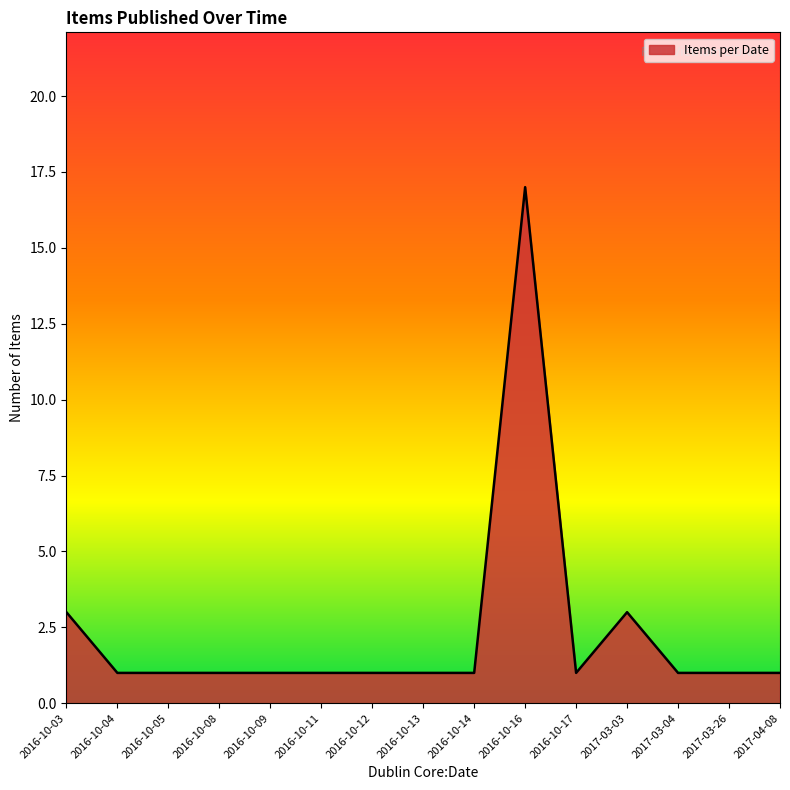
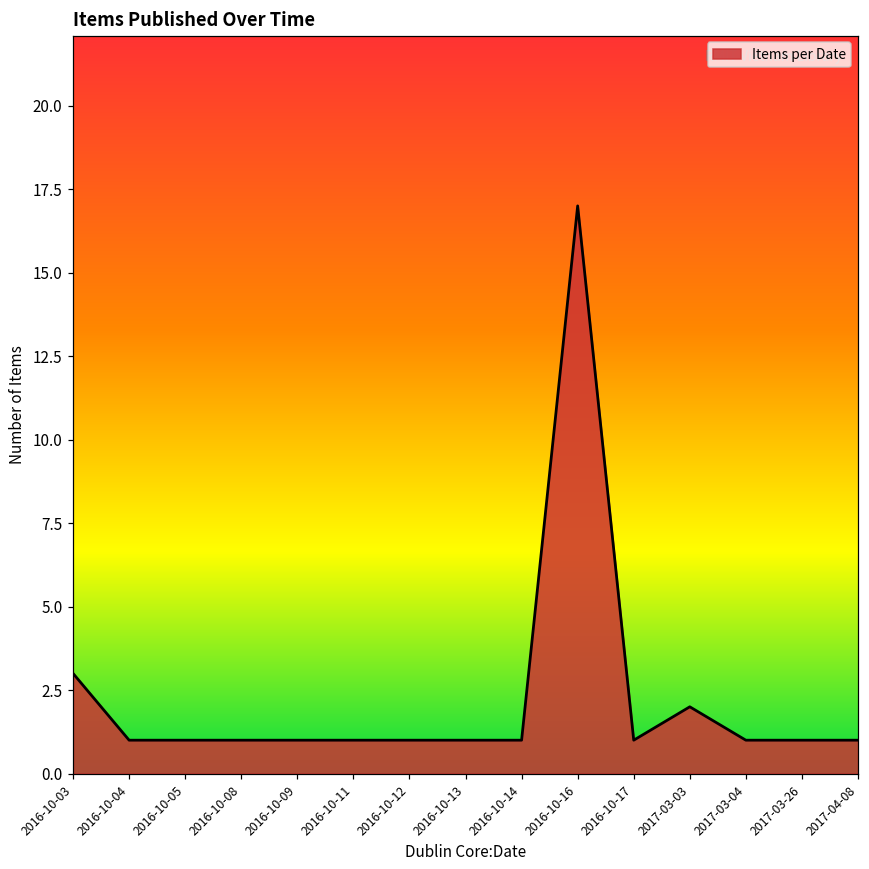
  {
    "2016-10-03": 3,
    "2016-10-04": 1,
    "2016-10-05": 1,
    "2016-10-08": 1,
    "2016-10-09": 1,
    "2016-10-11": 1,
    "2016-10-12": 1,
    "2016-10-13": 1,
    "2016-10-14": 1,
    "2016-10-16": 17,
    "2016-10-17": 1,
-   "2017-03-03": 3,
+   "2017-03-03": 2,
    "2017-03-04": 1,
    "2017-03-26": 1,
    "2017-04-08": 1
  }
